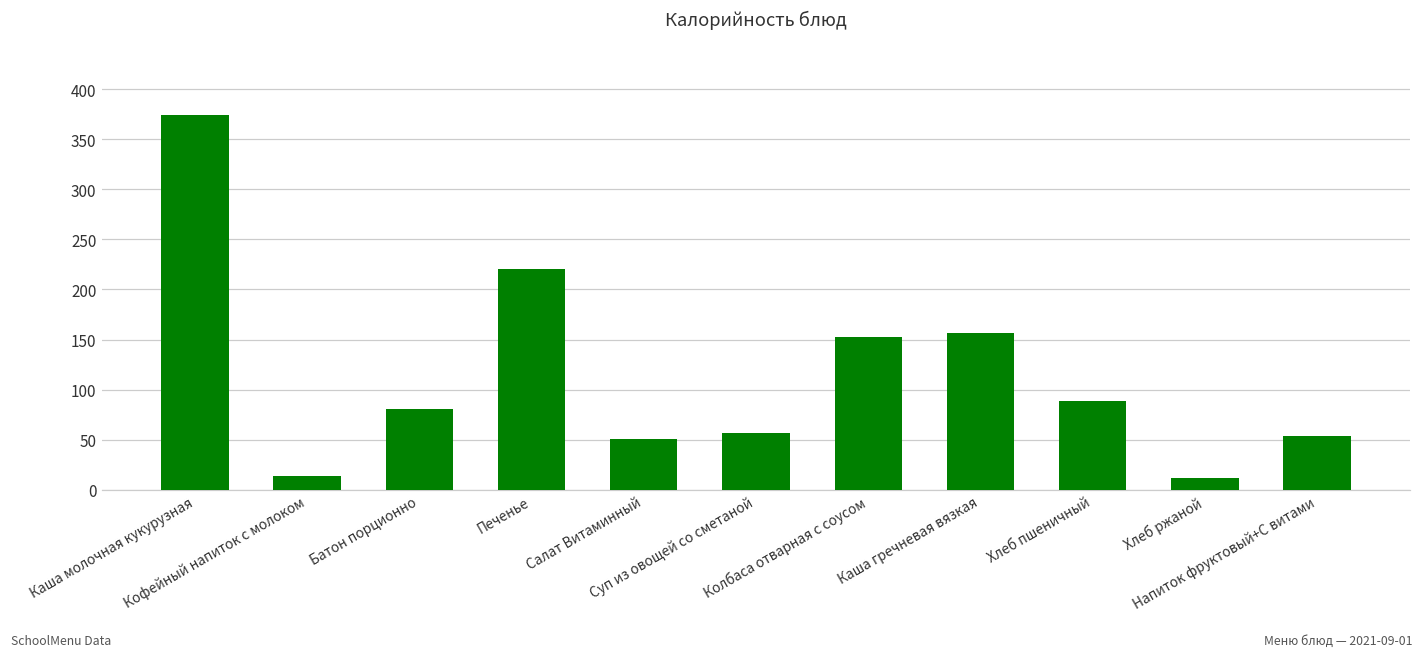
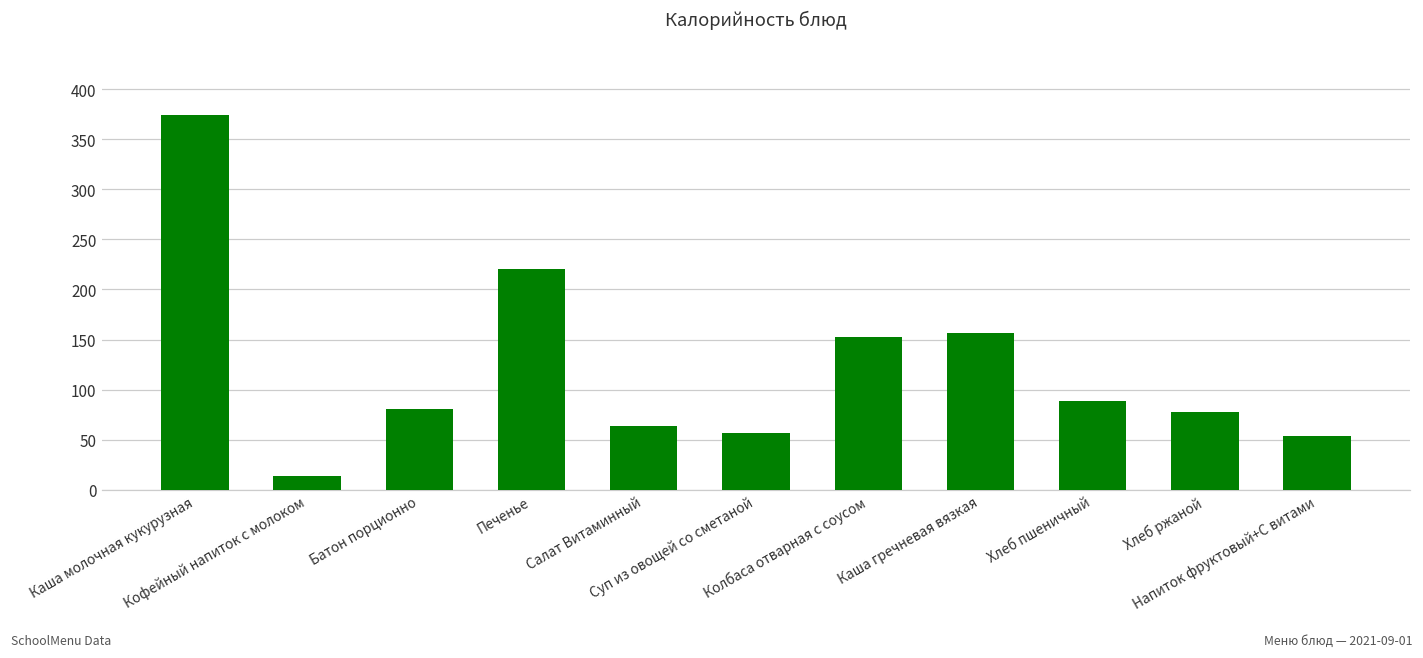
  {
    "Каша молочная кукурузная": 370,
    "Кофейный напиток с молоком": 10,
    "Батон порционно": 80,
    "Печенье": 220,
-   "Салат Витаминный": 50,
+   "Салат Витаминный": 60,
    "Суп из овощей со сметаной": 60,
    "Колбаса отварная с соусом": 150,
    "Каша гречневая вязкая": 160,
    "Хлеб пшеничный": 90,
-   "Хлеб ржаной": 10,
+   "Хлеб ржаной": 80,
    "Напиток фруктовый+С витами": 50
  }
